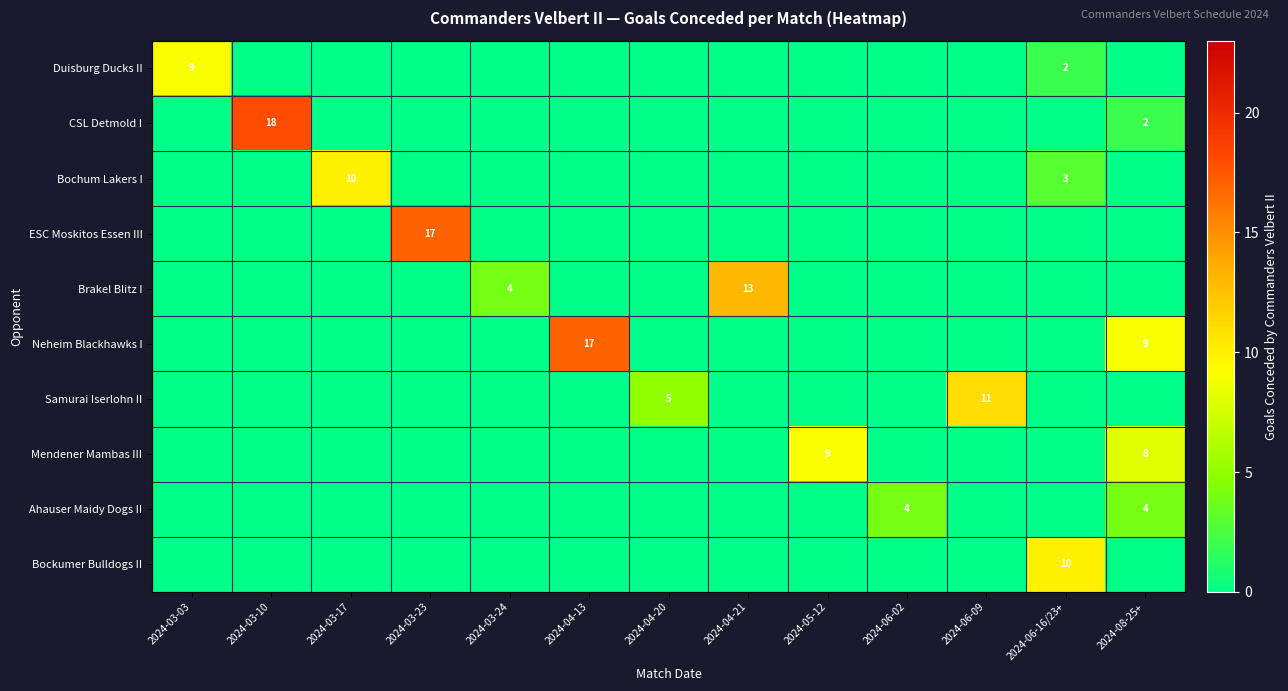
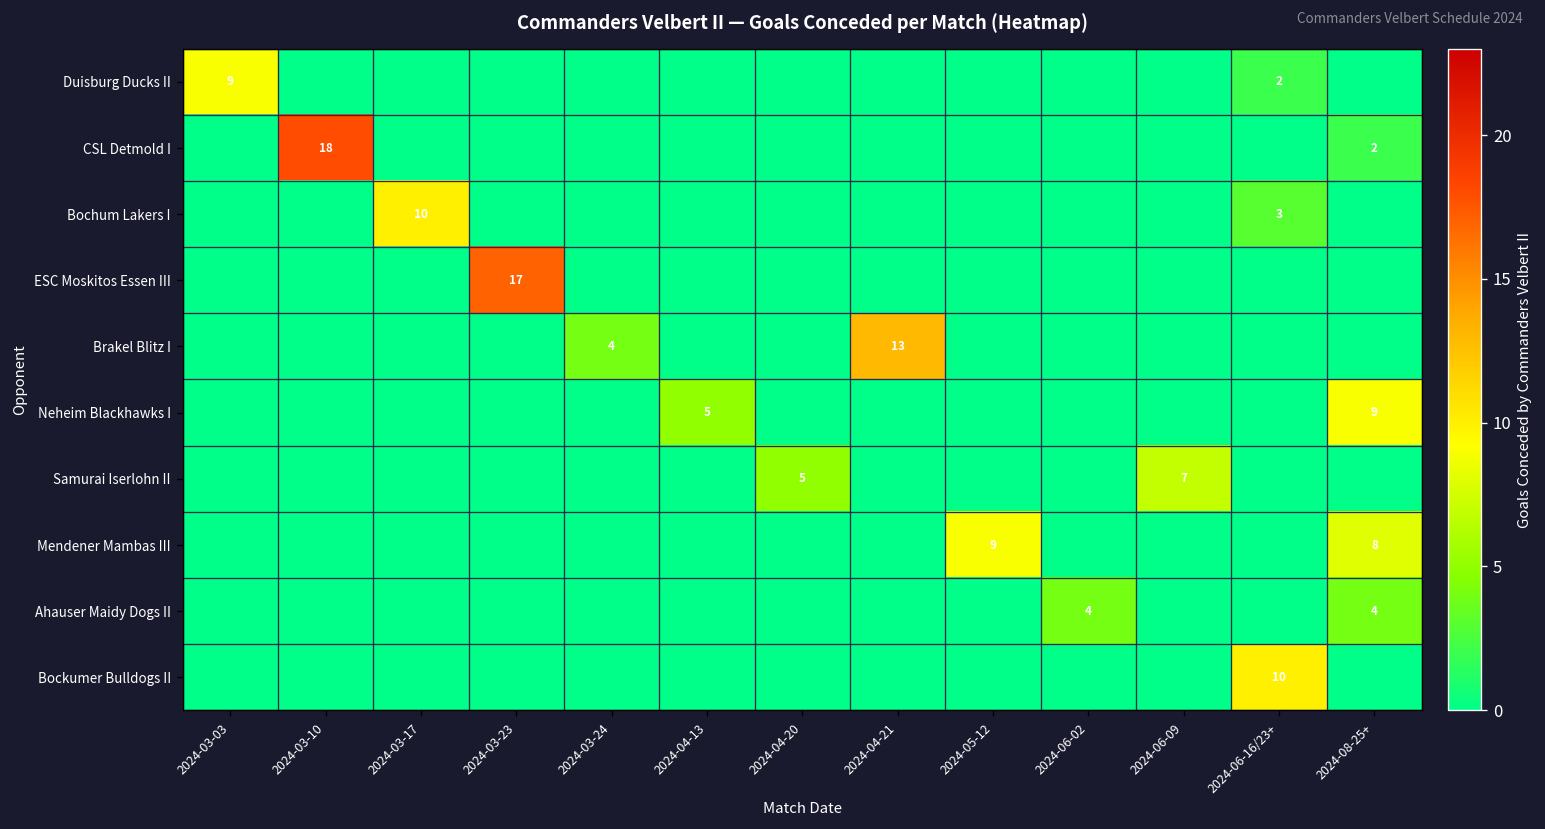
  {
    "Duisburg Ducks II": {
      "2024-03-03": 9,
      "2024-06-16/23+": 2
    },
    "CSL Detmold I": {
      "2024-03-10": 18,
      "2024-08-25+": 2
    },
    "Bochum Lakers I": {
      "2024-03-17": 10,
      "2024-06-16/23+": 3
    },
    "ESC Moskitos Essen III": {
      "2024-03-23": 17
    },
    "Brakel Blitz I": {
      "2024-03-24": 4,
      "2024-04-21": 13
    },
    "Neheim Blackhawks I": {
-     "2024-04-13": 17,
+     "2024-04-13": 5,
      "2024-08-25+": 9
    },
    "Samurai Iserlohn II": {
      "2024-04-20": 5,
-     "2024-06-09": 11
+     "2024-06-09": 7
    },
    "Mendener Mambas III": {
      "2024-05-12": 9,
      "2024-08-25+": 8
    },
    "Ahauser Maidy Dogs II": {
      "2024-06-02": 4,
      "2024-08-25+": 4
    },
    "Bockumer Bulldogs II": {
      "2024-06-16/23+": 10
    }
  }
